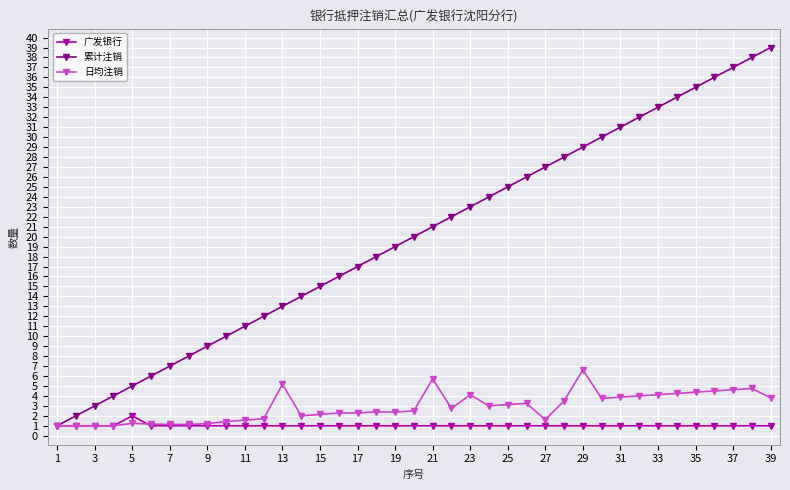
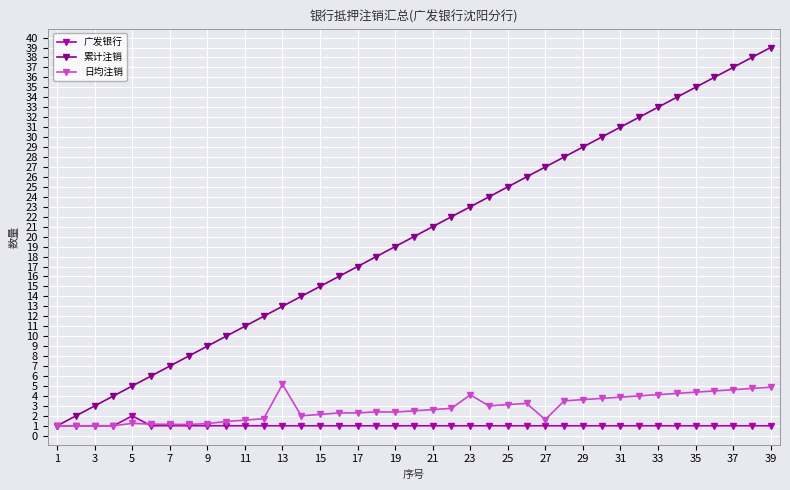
  {
    "日均注销": {
      "5": 1,
      "11": 2,
      "13": 5,
      "15": 2,
      "17": 2,
      "19": 2,
-     "21": 6,
+     "21": 3,
      "23": 4,
      "25": 3,
      "27": 2,
-     "29": 7,
+     "29": 4,
      "31": 4,
      "33": 4,
      "35": 4,
      "37": 5,
-     "39": 4
+     "39": 5
    }
  }
